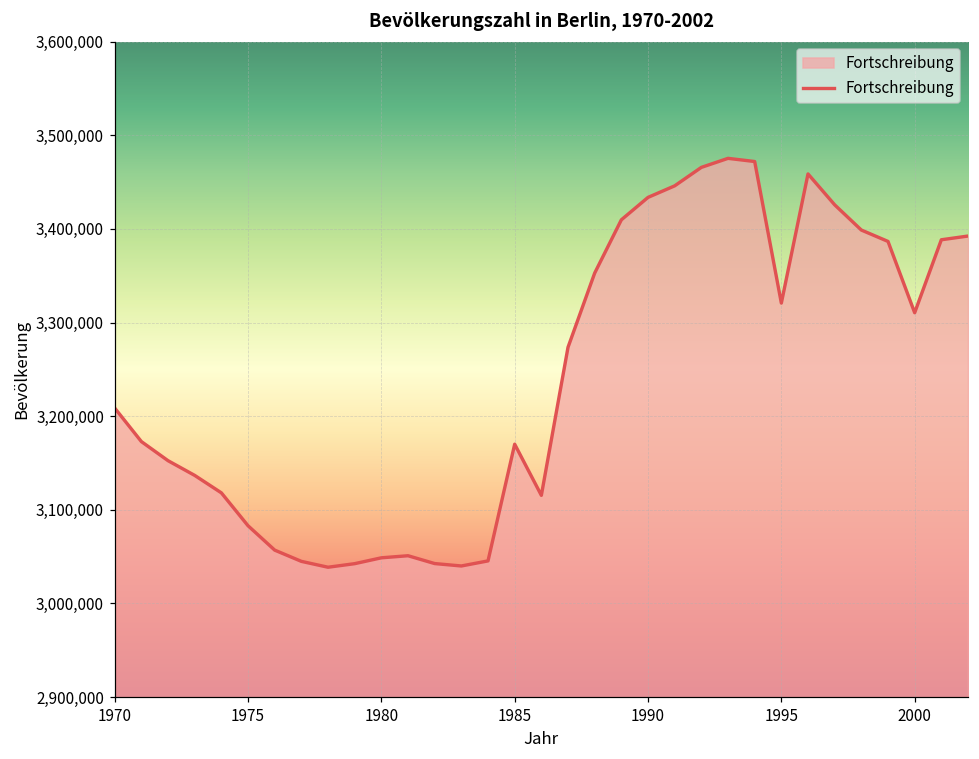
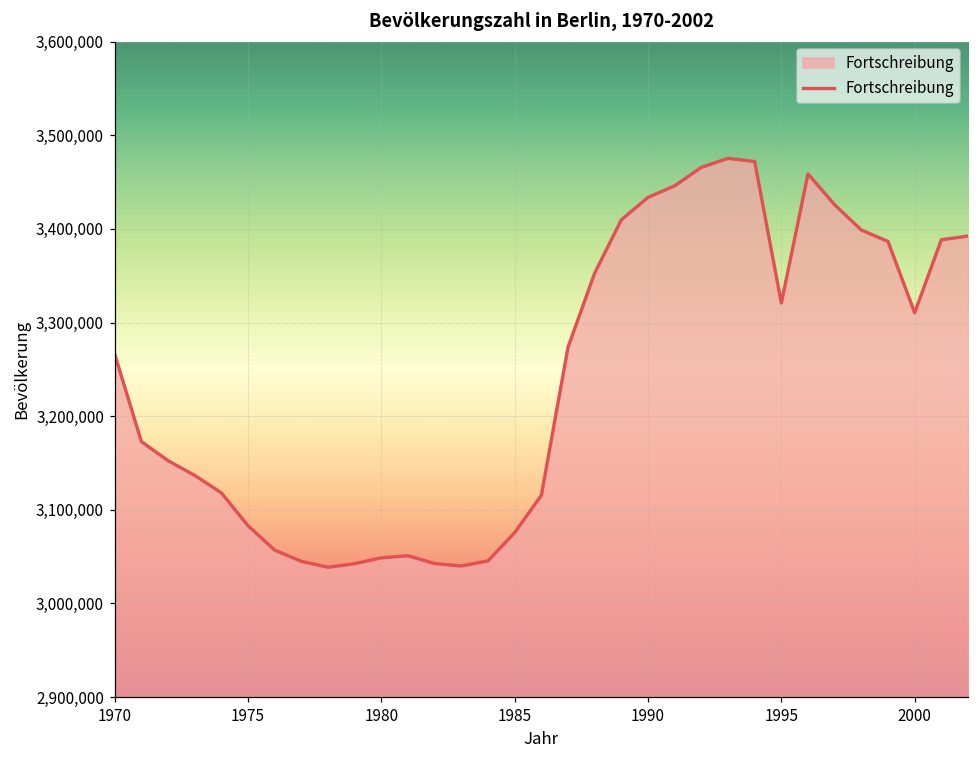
  {
-   "1970": "3,210,000",
+   "1970": "3,270,000",
    "1975": "3,080,000",
    "1980": "3,050,000",
-   "1985": "3,170,000",
+   "1985": "3,080,000",
    "1990": "3,430,000",
    "1995": "3,320,000",
    "2000": "3,310,000"
  }
